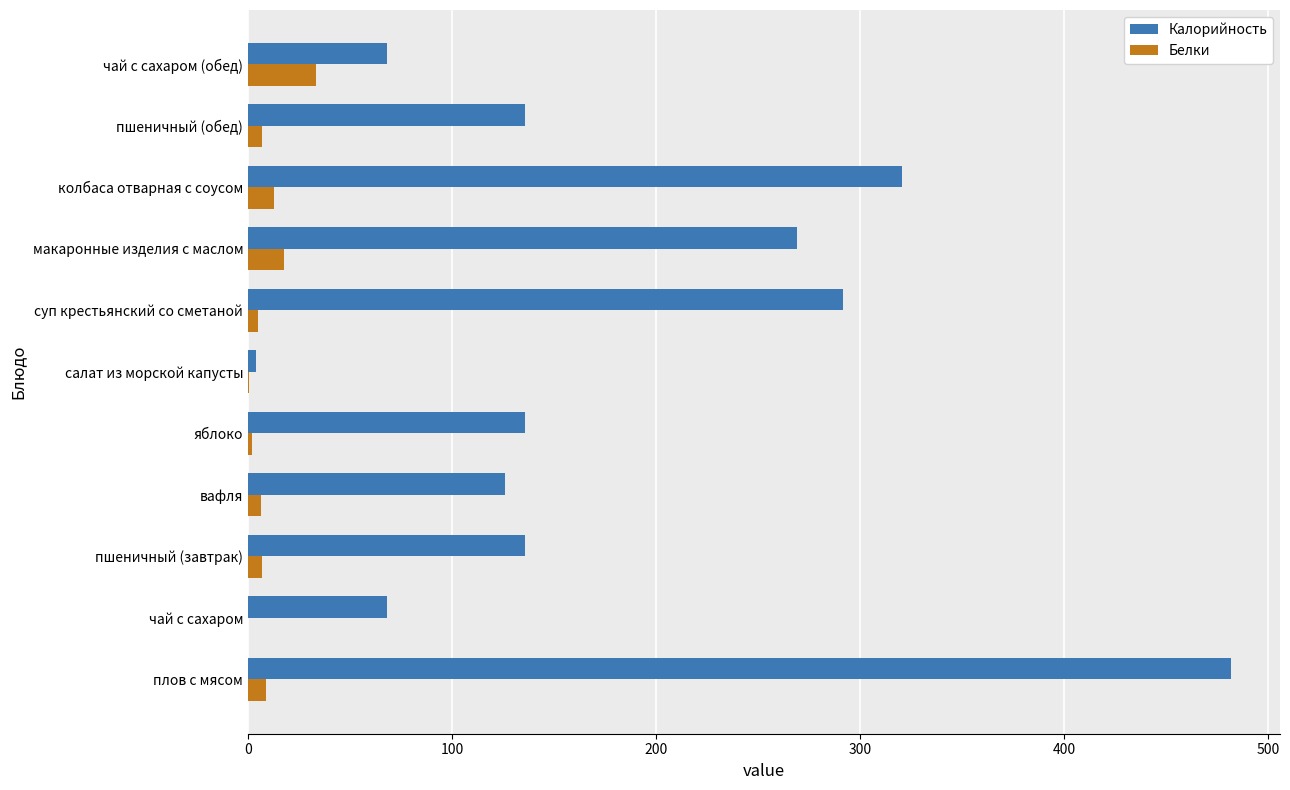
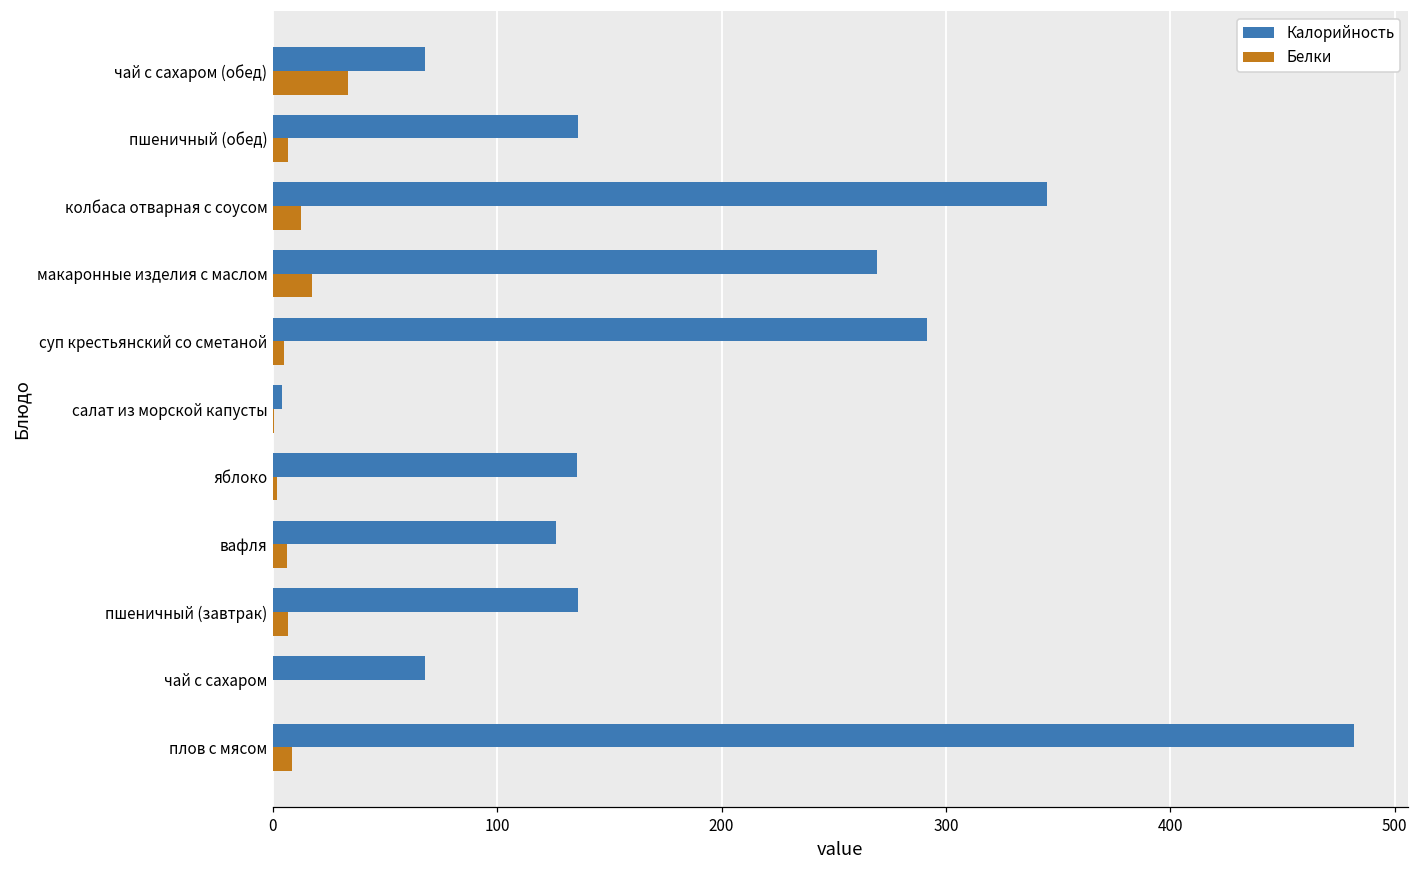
  {
    "Калорийность": {
      "чай с сахаром (обед)": 68,
      "пшеничный (обед)": 136,
-     "колбаса отварная с соусом": 321,
+     "колбаса отварная с соусом": 345,
      "макаронные изделия с маслом": 269,
      "суп крестьянский со сметаной": 292,
      "салат из морской капусты": 4,
      "яблоко": 136,
      "вафля": 126,
      "пшеничный (завтрак)": 136,
      "чай с сахаром": 68,
      "плов с мясом": 482
    },
    "Белки": {
      "чай с сахаром (обед)": 33,
      "пшеничный (обед)": 7,
      "колбаса отварная с соусом": 13,
      "макаронные изделия с маслом": 18,
      "суп крестьянский со сметаной": 5,
      "яблоко": 2,
      "вафля": 6,
      "пшеничный (завтрак)": 7,
      "плов с мясом": 9
    }
  }
